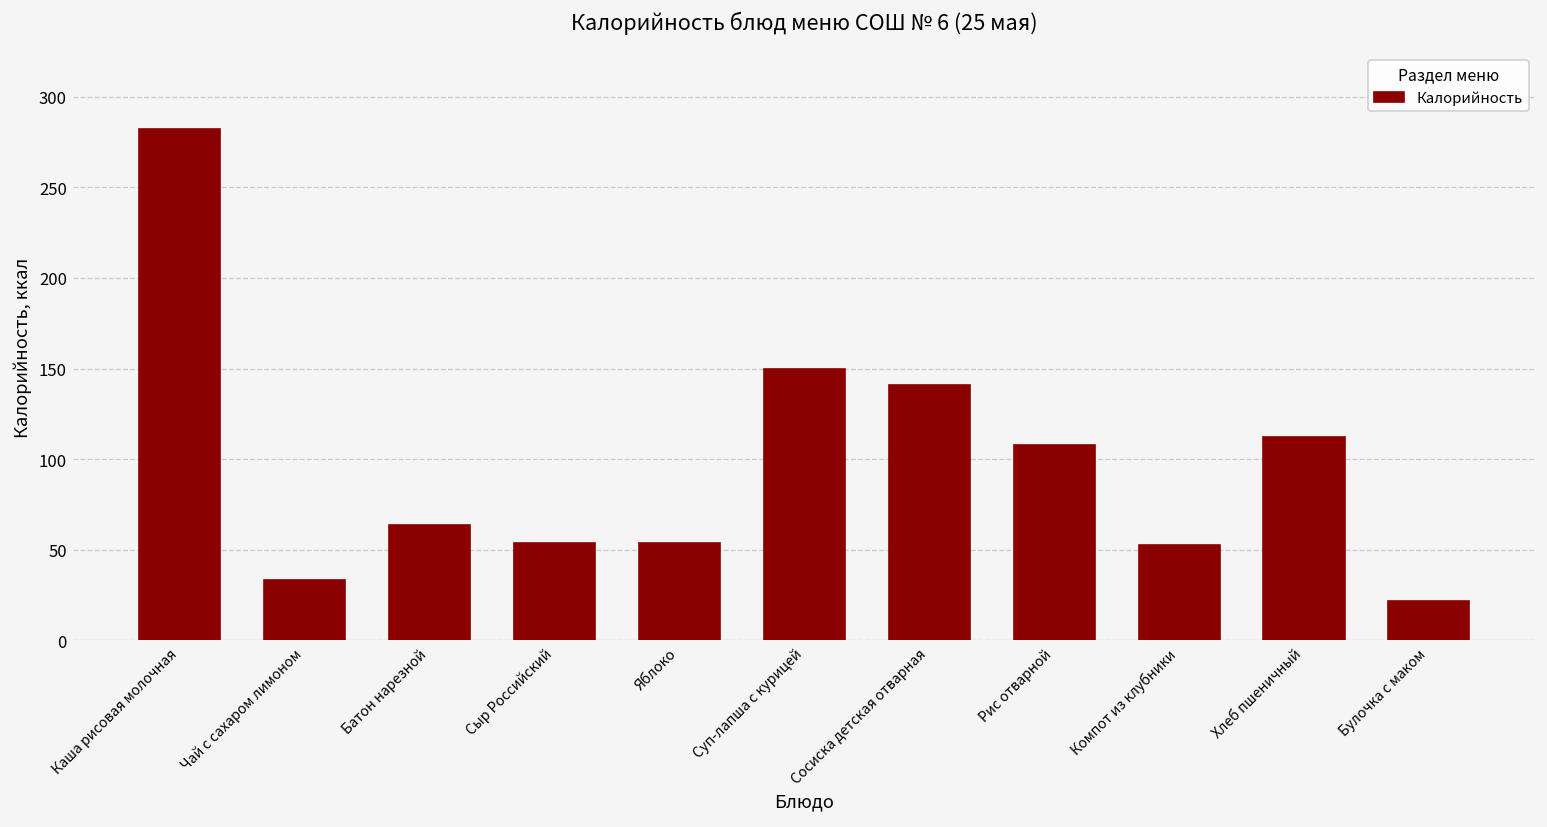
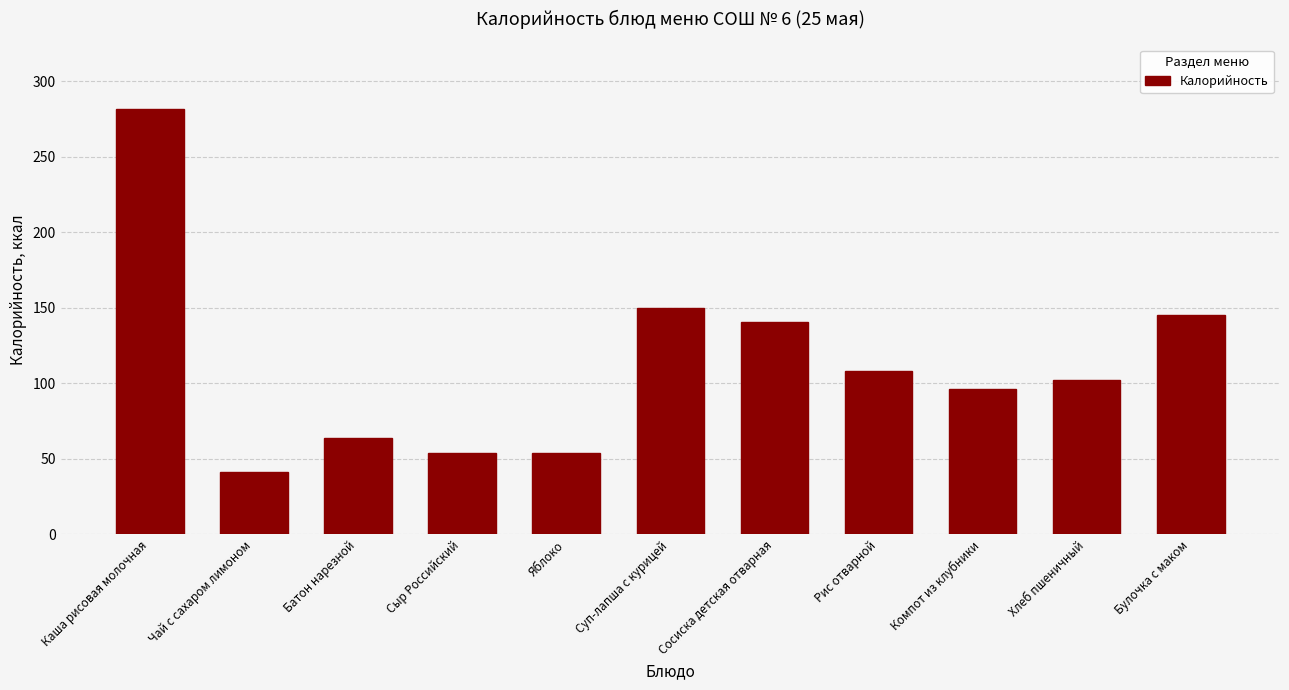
  {
    "Каша рисовая молочная": 282,
-   "Чай с сахаром лимоном": 33,
+   "Чай с сахаром лимоном": 42,
    "Батон нарезной": 64,
    "Сыр Российский": 54,
    "Яблоко": 54,
    "Суп-лапша с курицей": 150,
    "Сосиска детская отварная": 141,
    "Рис отварной": 108,
-   "Компот из клубники": 53,
-   "Хлеб пшеничный": 112,
-   "Булочка с маком": 22
+   "Компот из клубники": 96,
+   "Хлеб пшеничный": 102,
+   "Булочка с маком": 145
  }
